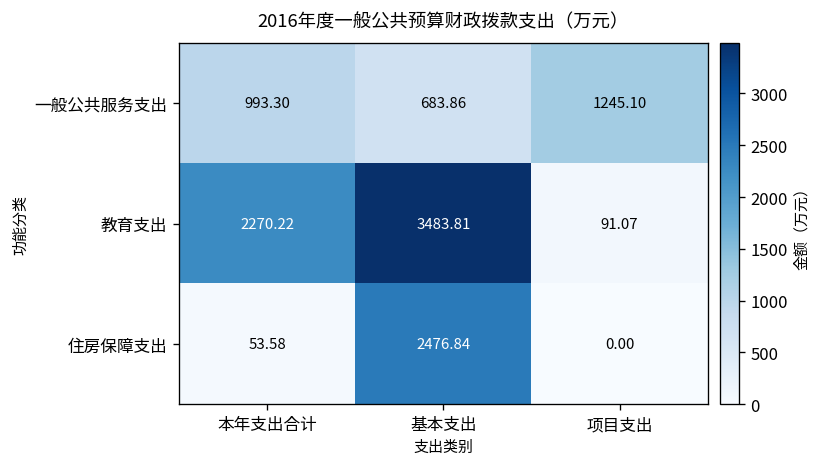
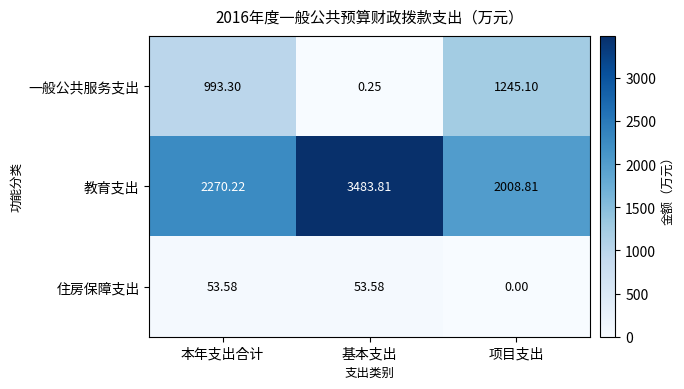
  {
    "一般公共服务支出": {
      "本年支出合计": 993.30,
-     "基本支出": 683.86,
+     "基本支出": 0.25,
      "项目支出": 1245.10
    },
    "教育支出": {
      "本年支出合计": 2270.22,
      "基本支出": 3483.81,
-     "项目支出": 91.07
+     "项目支出": 2008.81
    },
    "住房保障支出": {
      "本年支出合计": 53.58,
-     "基本支出": 2476.84,
+     "基本支出": 53.58,
      "项目支出": 0.00
    }
  }
